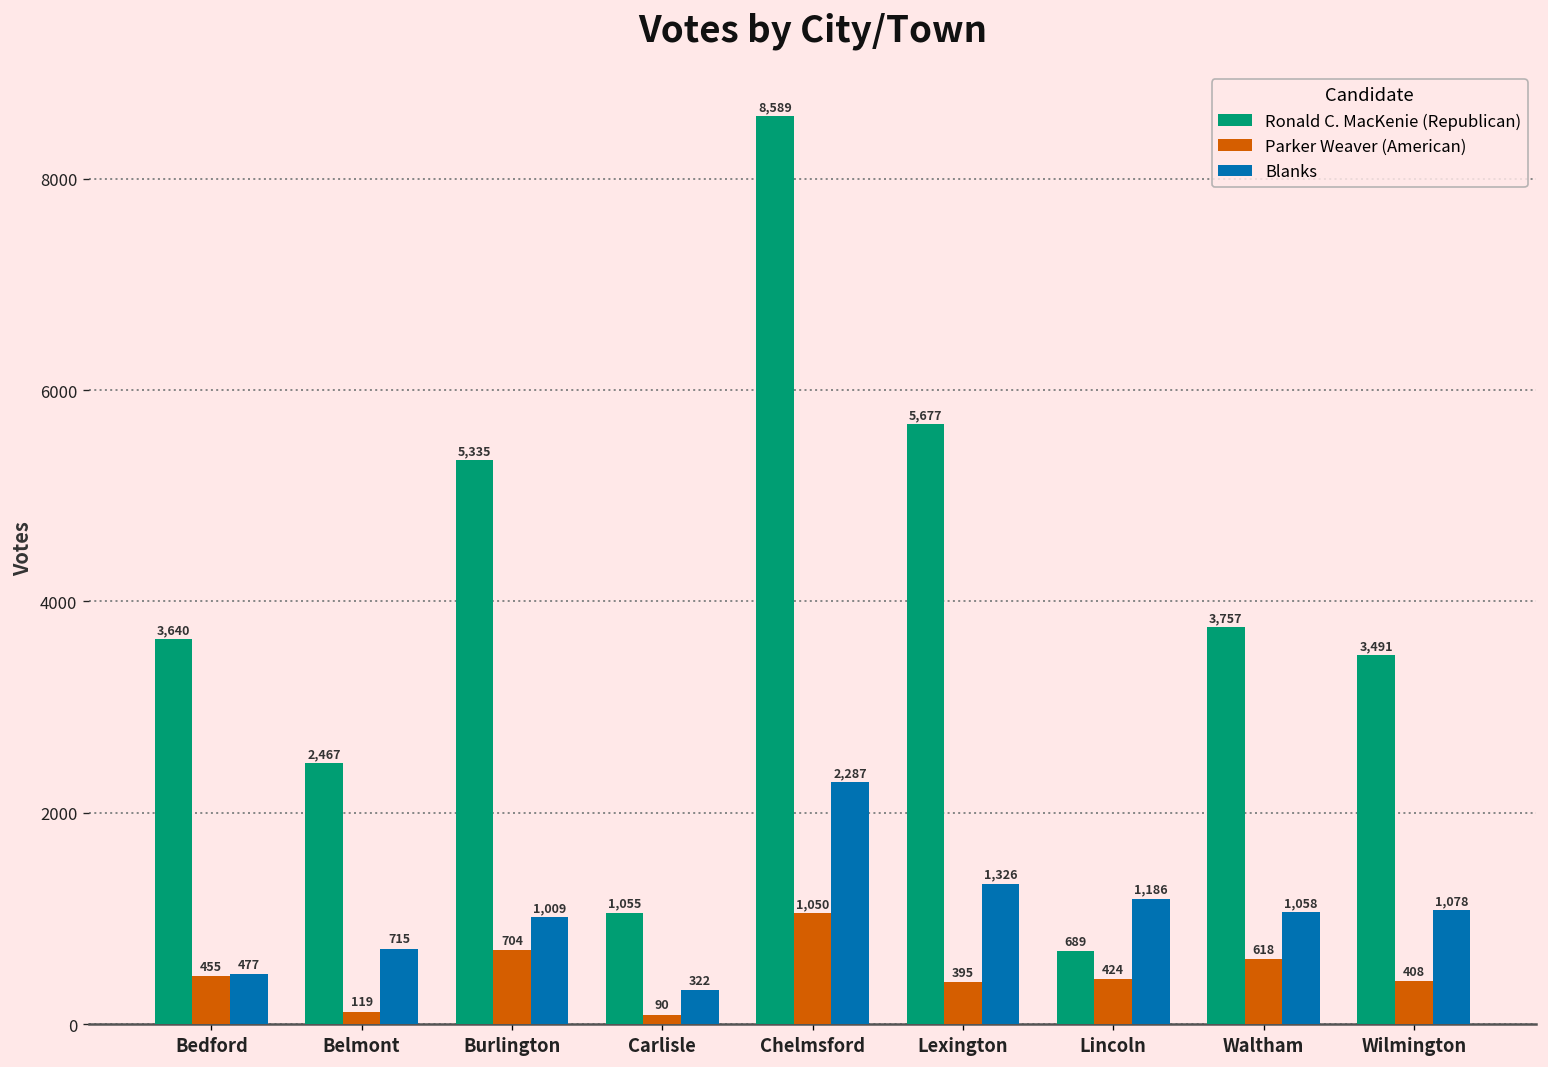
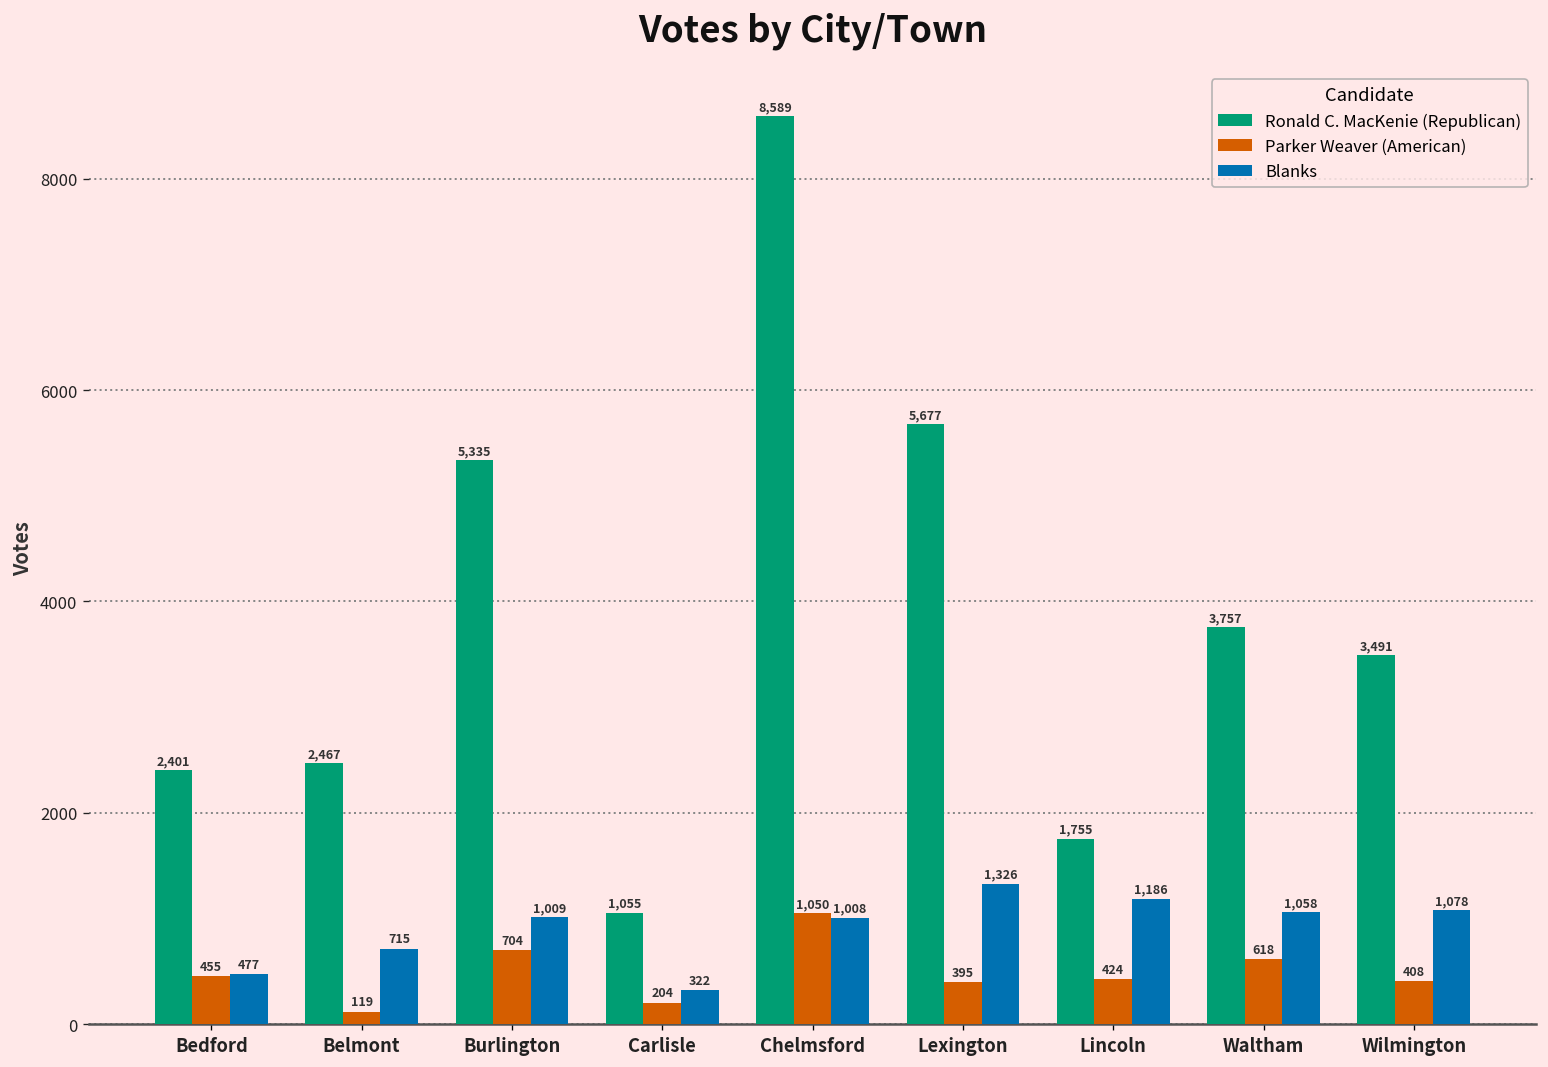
  {
    "Ronald C. MacKenie (Republican)": {
-     "Bedford": "3,640",
+     "Bedford": "2,401",
      "Belmont": "2,467",
      "Burlington": "5,335",
      "Carlisle": "1,055",
      "Chelmsford": "8,589",
      "Lexington": "5,677",
-     "Lincoln": "689",
+     "Lincoln": "1,755",
      "Waltham": "3,757",
      "Wilmington": "3,491"
    },
    "Parker Weaver (American)": {
      "Bedford": "455",
      "Belmont": "119",
      "Burlington": "704",
-     "Carlisle": "90",
+     "Carlisle": "204",
      "Chelmsford": "1,050",
      "Lexington": "395",
      "Lincoln": "424",
      "Waltham": "618",
      "Wilmington": "408"
    },
    "Blanks": {
      "Bedford": "477",
      "Belmont": "715",
      "Burlington": "1,009",
      "Carlisle": "322",
-     "Chelmsford": "2,287",
+     "Chelmsford": "1,008",
      "Lexington": "1,326",
      "Lincoln": "1,186",
      "Waltham": "1,058",
      "Wilmington": "1,078"
    }
  }
